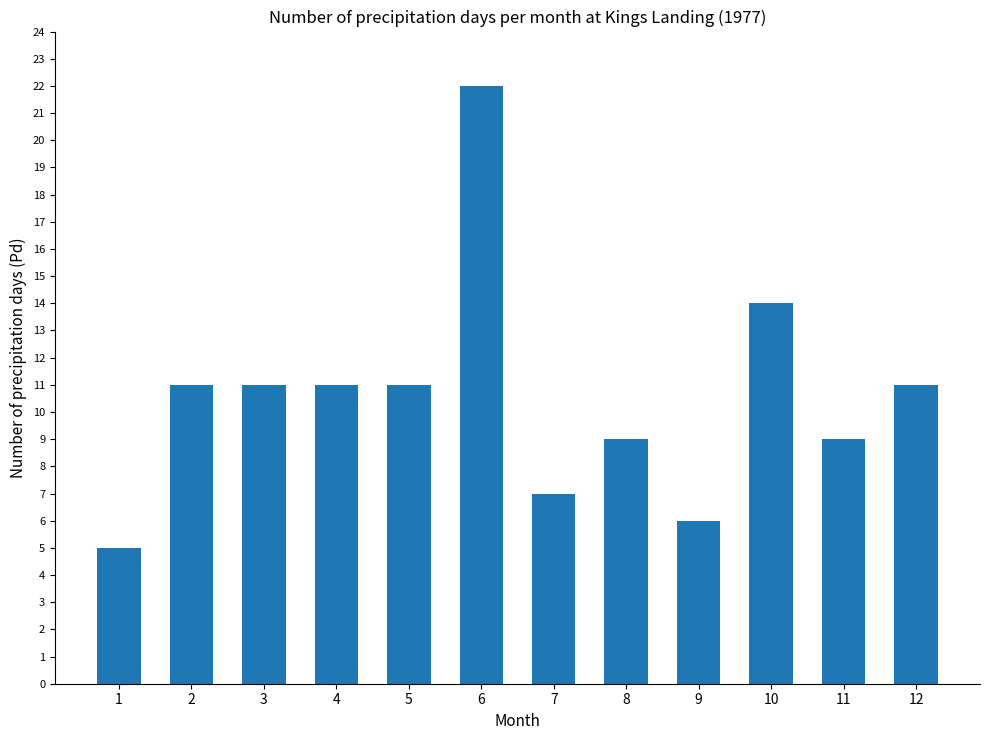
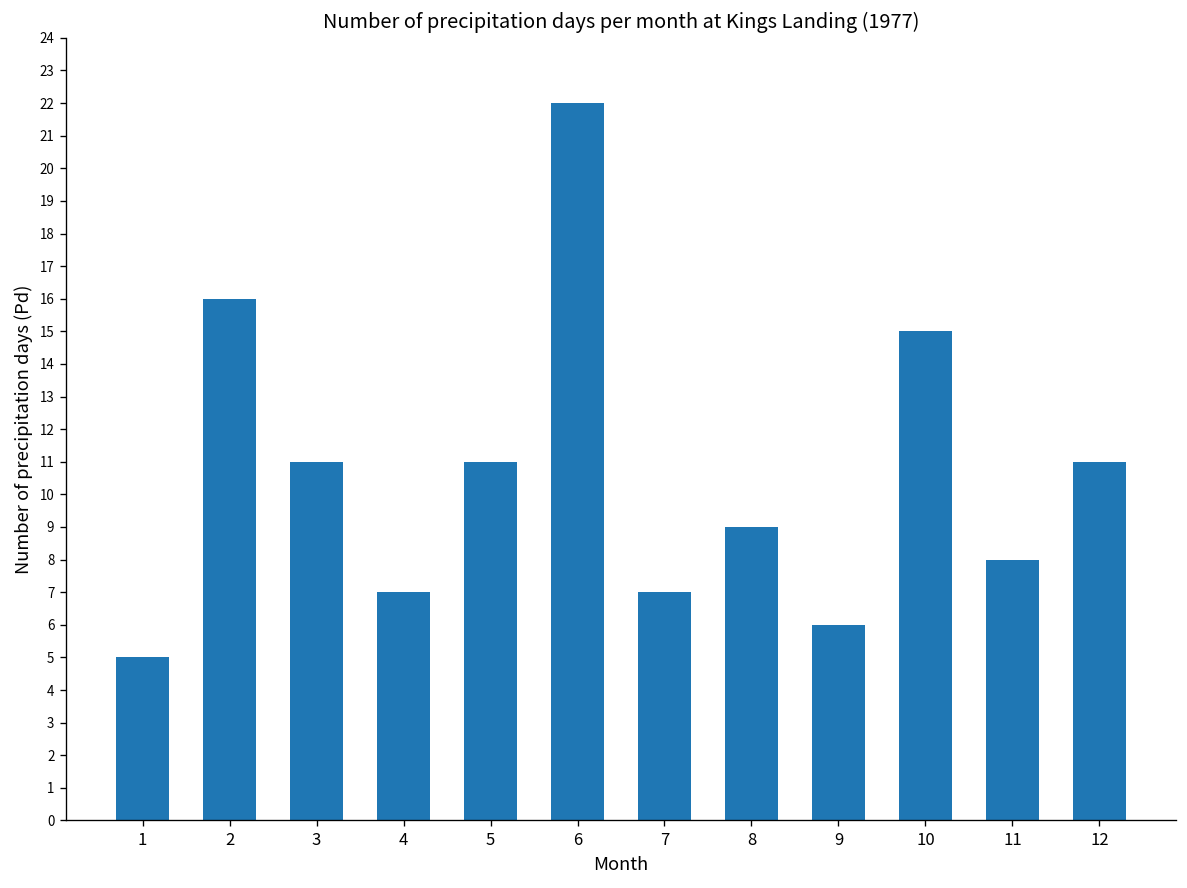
  {
    "1": 5,
-   "2": 11,
+   "2": 16,
    "3": 11,
-   "4": 11,
+   "4": 7,
    "5": 11,
    "6": 22,
    "7": 7,
    "8": 9,
    "9": 6,
-   "10": 14,
-   "11": 9,
+   "10": 15,
+   "11": 8,
    "12": 11
  }
